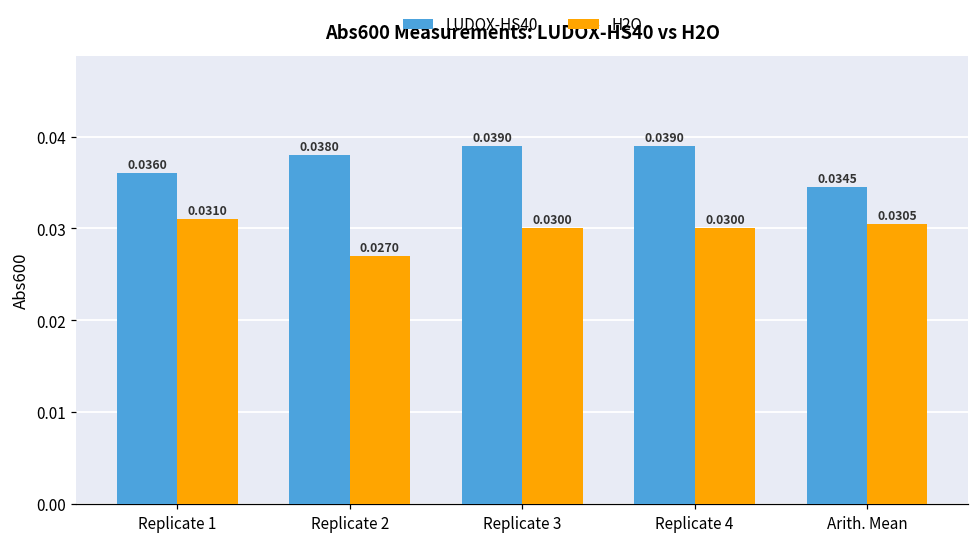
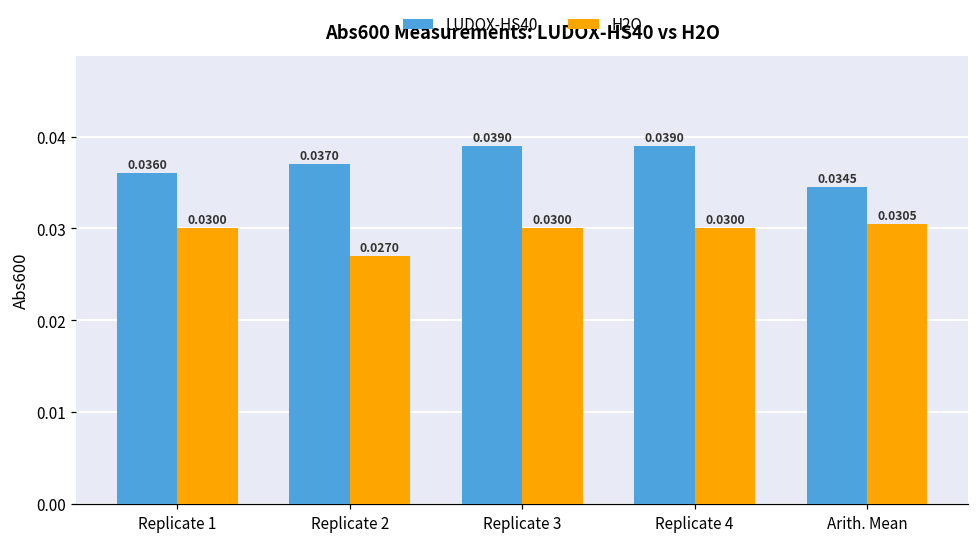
  {
    "LUDOX-HS40": {
      "Replicate 1": 0.0360,
-     "Replicate 2": 0.0380,
+     "Replicate 2": 0.0370,
      "Replicate 3": 0.0390,
      "Replicate 4": 0.0390,
      "Arith. Mean": 0.0345
    },
    "H2O": {
-     "Replicate 1": 0.0310,
+     "Replicate 1": 0.0300,
      "Replicate 2": 0.0270,
      "Replicate 3": 0.0300,
      "Replicate 4": 0.0300,
      "Arith. Mean": 0.0305
    }
  }
